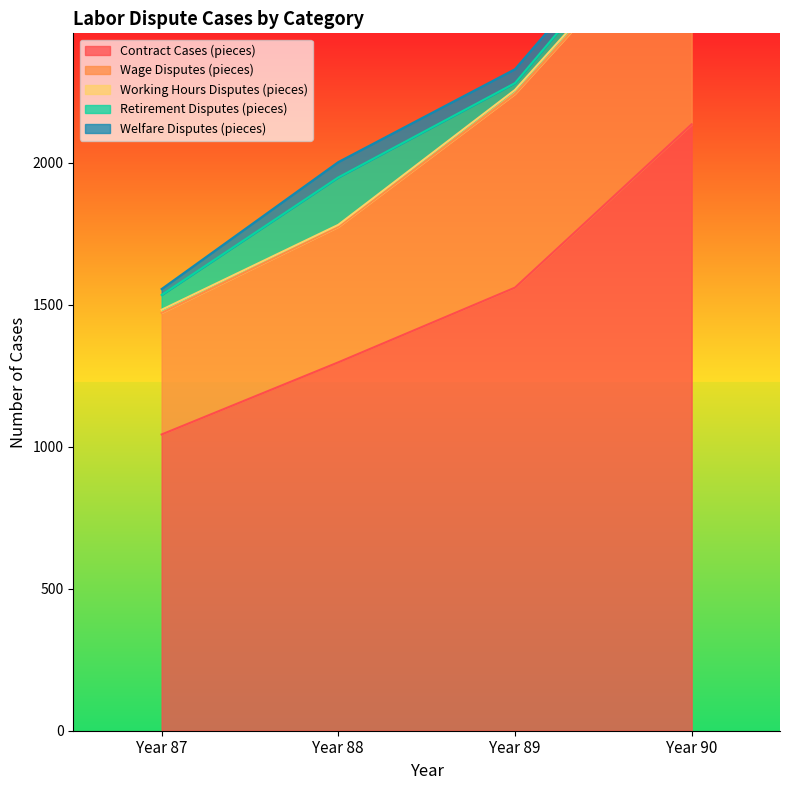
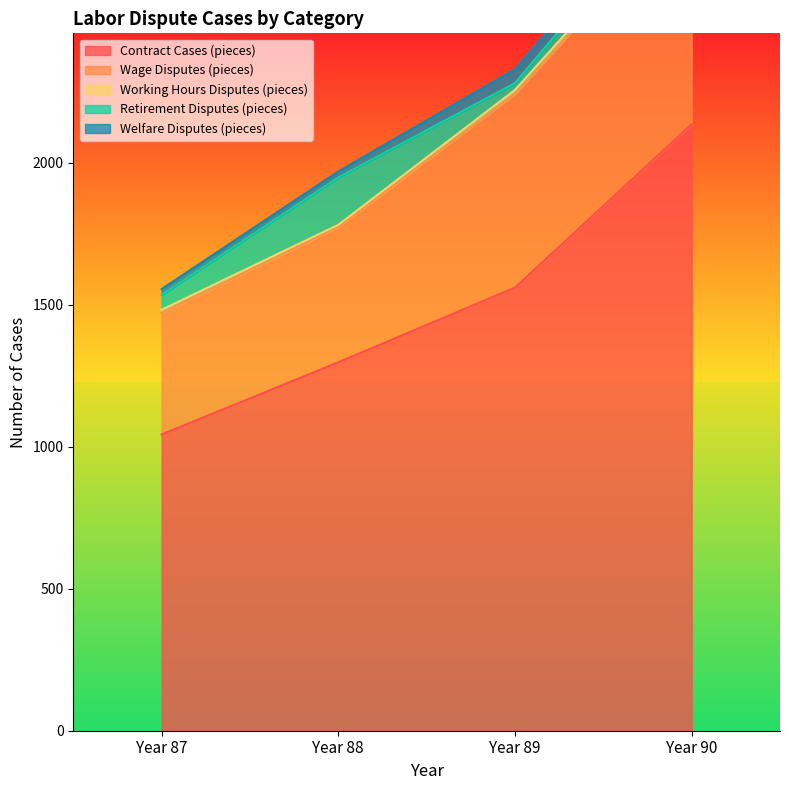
  {
    "Contract Cases (pieces)": {
      "Year 87": 1040,
      "Year 88": 1300,
      "Year 89": 1560,
      "Year 90": 2140
    },
    "Wage Disputes (pieces)": {
      "Year 87": 430,
      "Year 89": 680
    },
    "Working Hours Disputes (pieces)": {
      "Year 87": 10,
      "Year 89": 10
    },
    "Retirement Disputes (pieces)": {
      "Year 87": 50,
      "Year 88": 170,
      "Year 89": 20
    },
    "Welfare Disputes (pieces)": {
      "Year 87": 20,
-     "Year 88": 50,
+     "Year 88": 20,
      "Year 89": 50
    }
  }
